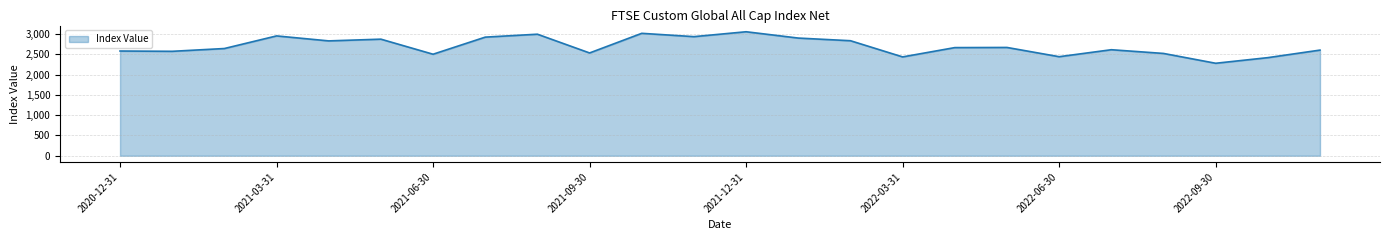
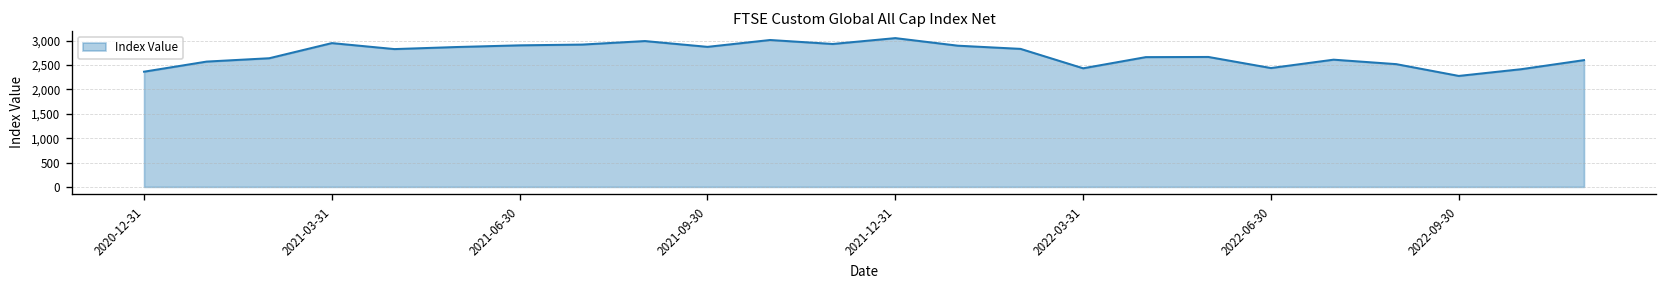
  {
-   "2020-12-31": "2,600",
+   "2020-12-31": "2,400",
    "2021-03-31": "3,000",
-   "2021-06-30": "2,500",
-   "2021-09-30": "2,500",
+   "2021-06-30": "2,900",
+   "2021-09-30": "2,900",
    "2021-12-31": "3,100",
    "2022-03-31": "2,400",
    "2022-06-30": "2,400",
    "2022-09-30": "2,300"
  }
